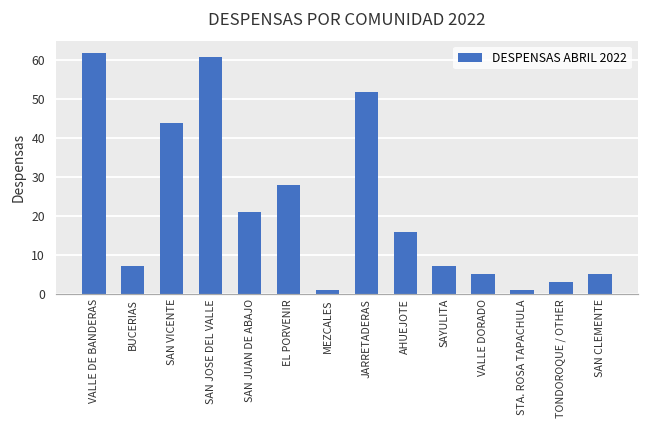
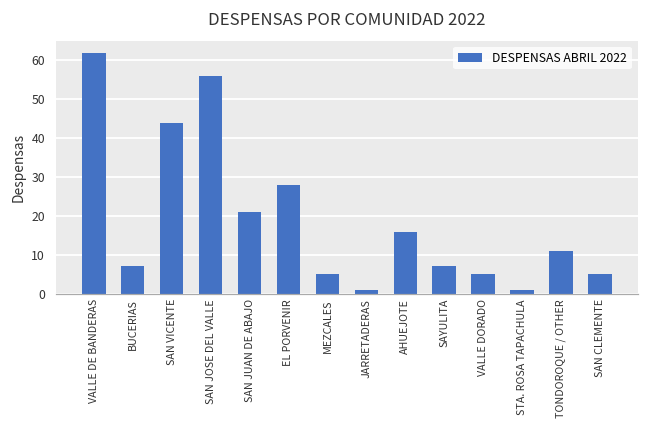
  {
    "VALLE DE BANDERAS": 62,
    "BUCERIAS": 7,
    "SAN VICENTE": 44,
-   "SAN JOSE DEL VALLE": 61,
+   "SAN JOSE DEL VALLE": 56,
    "SAN JUAN DE ABAJO": 21,
    "EL PORVENIR": 28,
-   "MEZCALES": 1,
-   "JARRETADERAS": 52,
+   "MEZCALES": 5,
+   "JARRETADERAS": 1,
    "AHUEJOTE": 16,
    "SAYULITA": 7,
    "VALLE DORADO": 5,
    "STA. ROSA TAPACHULA": 1,
-   "TONDOROQUE / OTHER": 3,
+   "TONDOROQUE / OTHER": 11,
    "SAN CLEMENTE": 5
  }
